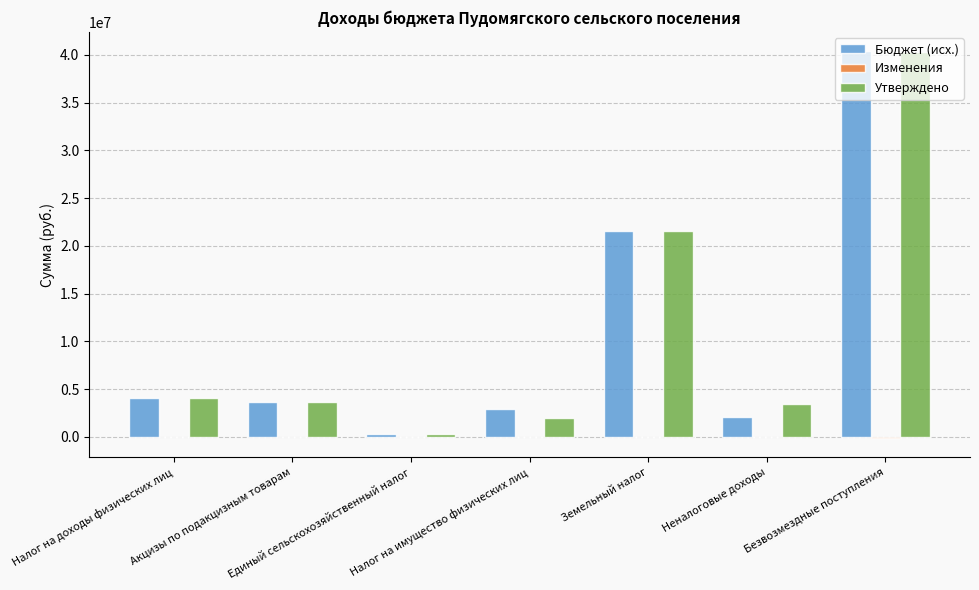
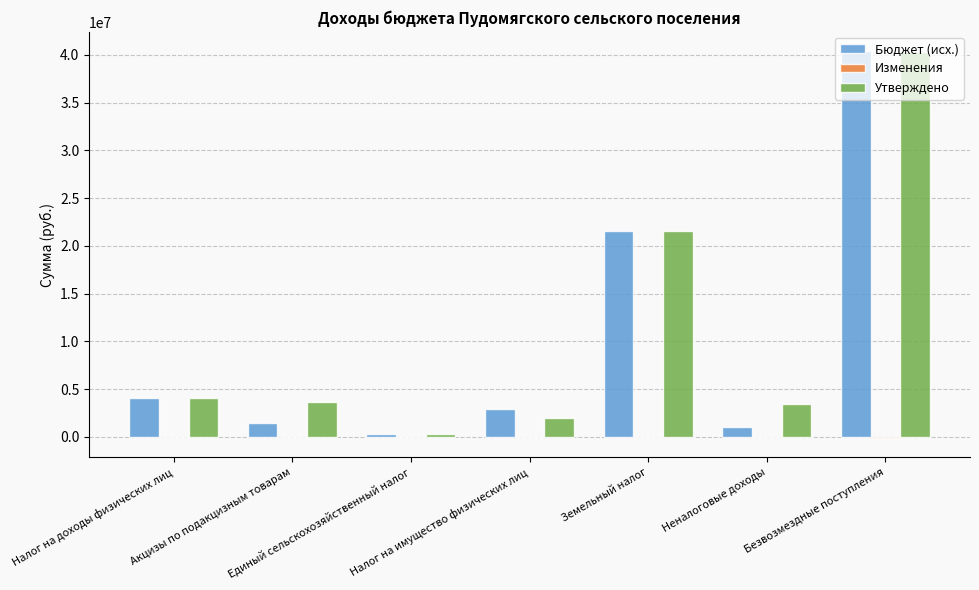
  {
    "Бюджет (исх.)": {
      "Налог на доходы физических лиц": 4000000,
-     "Акцизы по подакцизным товарам": 4000000,
+     "Акцизы по подакцизным товарам": 1000000,
      "Единый сельскохозяйственный налог": 0,
      "Налог на имущество физических лиц": 3000000,
      "Земельный налог": 22000000,
-     "Неналоговые доходы": 2000000
+     "Неналоговые доходы": 1000000
    },
    "Изменения": {
      "Налог на доходы физических лиц": 0,
      "Акцизы по подакцизным товарам": 0,
      "Единый сельскохозяйственный налог": 0,
      "Налог на имущество физических лиц": 0,
      "Земельный налог": 0,
      "Неналоговые доходы": 0
    },
    "Утверждено": {
      "Налог на доходы физических лиц": 4000000,
      "Акцизы по подакцизным товарам": 4000000,
      "Единый сельскохозяйственный налог": 0,
      "Налог на имущество физических лиц": 2000000,
      "Земельный налог": 22000000,
      "Неналоговые доходы": 3000000
    }
  }
